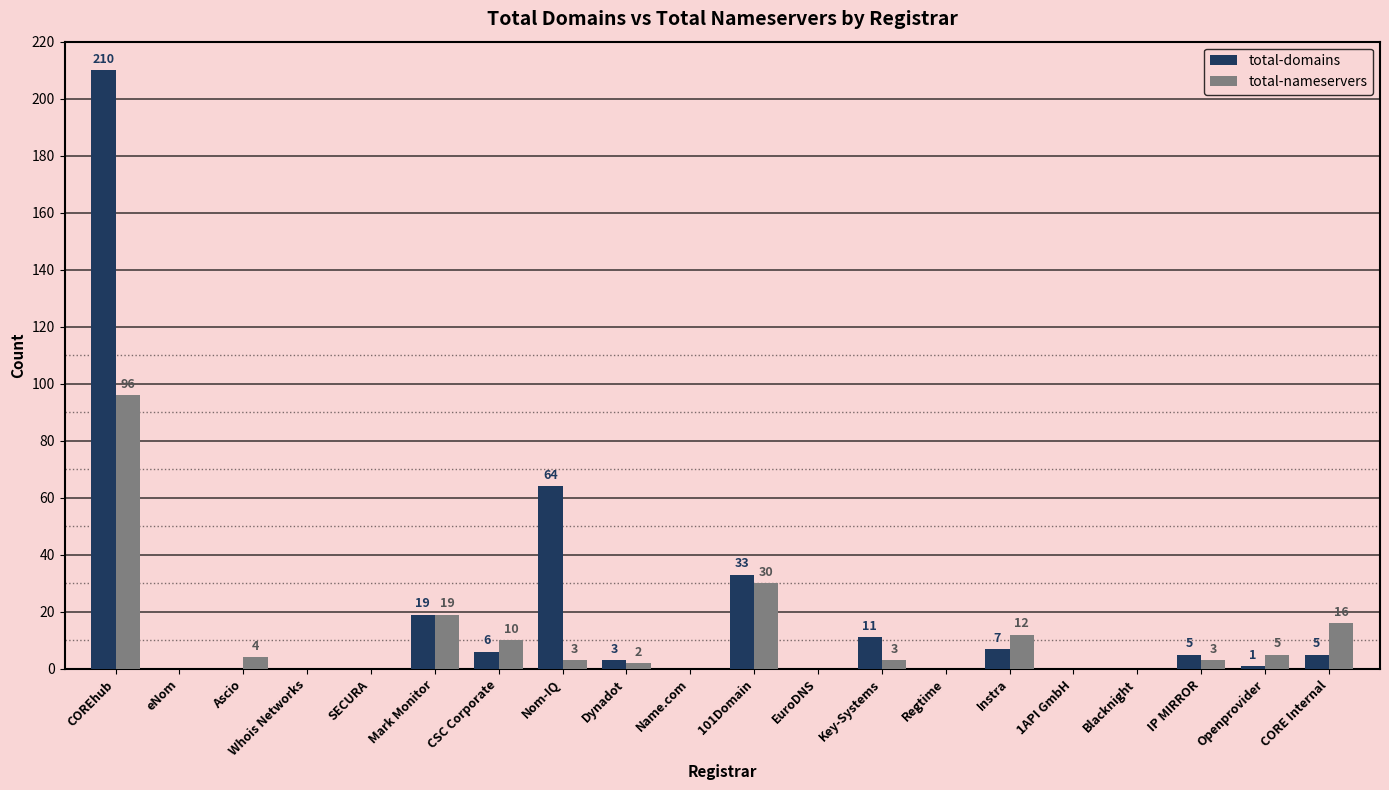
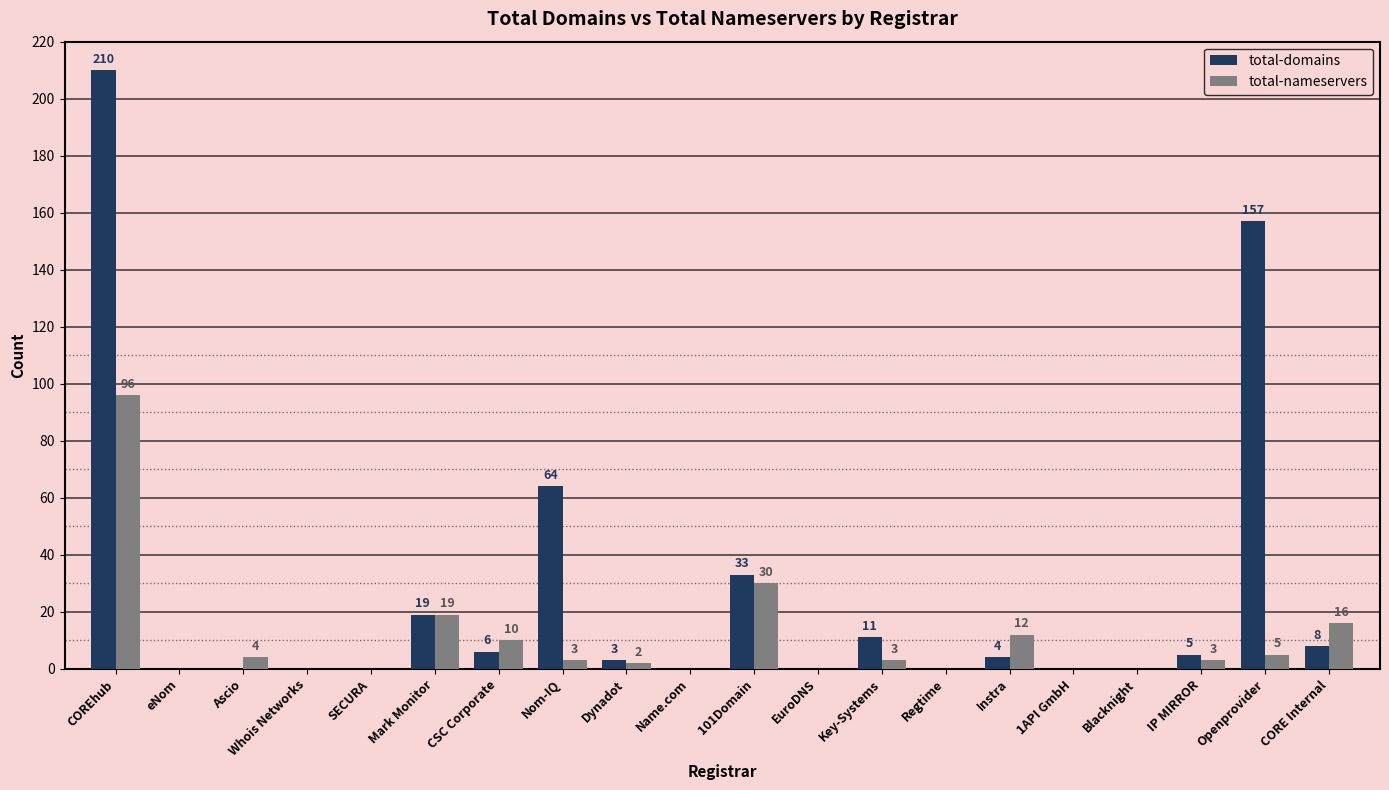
  {
    "total-domains": {
      "COREhub": 210,
      "Mark Monitor": 19,
      "CSC Corporate": 6,
      "Nom-IQ": 64,
      "Dynadot": 3,
      "101Domain": 33,
      "Key-Systems": 11,
-     "Instra": 7,
+     "Instra": 4,
      "IP MIRROR": 5,
-     "Openprovider": 1,
-     "CORE Internal": 5
+     "Openprovider": 157,
+     "CORE Internal": 8
    },
    "total-nameservers": {
      "COREhub": 96,
      "Ascio": 4,
      "Mark Monitor": 19,
      "CSC Corporate": 10,
      "Nom-IQ": 3,
      "Dynadot": 2,
      "101Domain": 30,
      "Key-Systems": 3,
      "Instra": 12,
      "IP MIRROR": 3,
      "Openprovider": 5,
      "CORE Internal": 16
    }
  }
